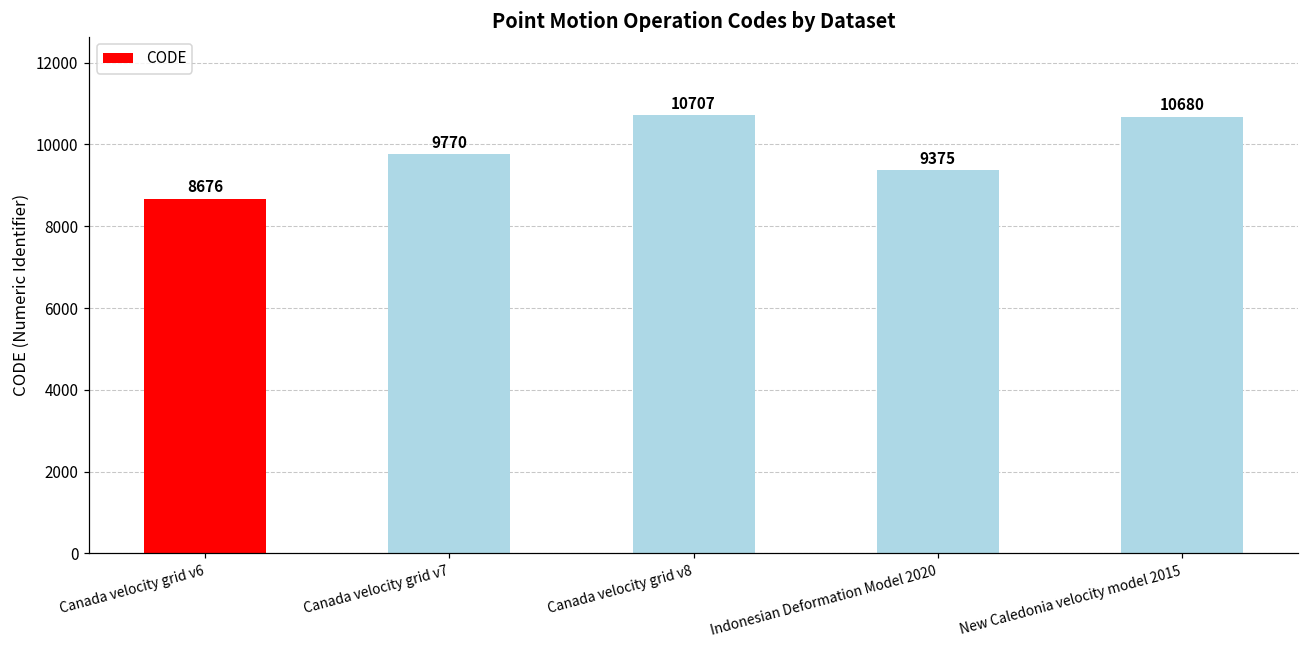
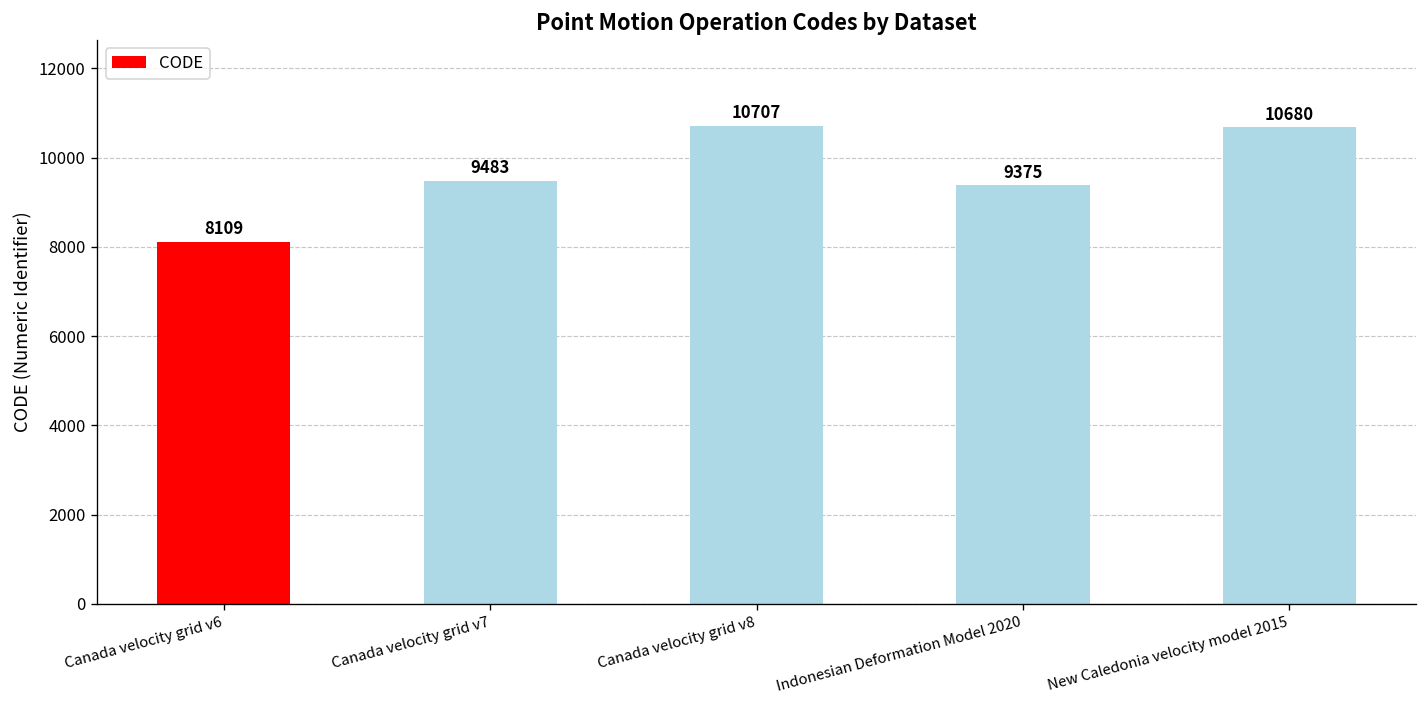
  {
-   "Canada velocity grid v6": 8676,
-   "Canada velocity grid v7": 9770,
+   "Canada velocity grid v6": 8109,
+   "Canada velocity grid v7": 9483,
    "Canada velocity grid v8": 10707,
    "Indonesian Deformation Model 2020": 9375,
    "New Caledonia velocity model 2015": 10680
  }
